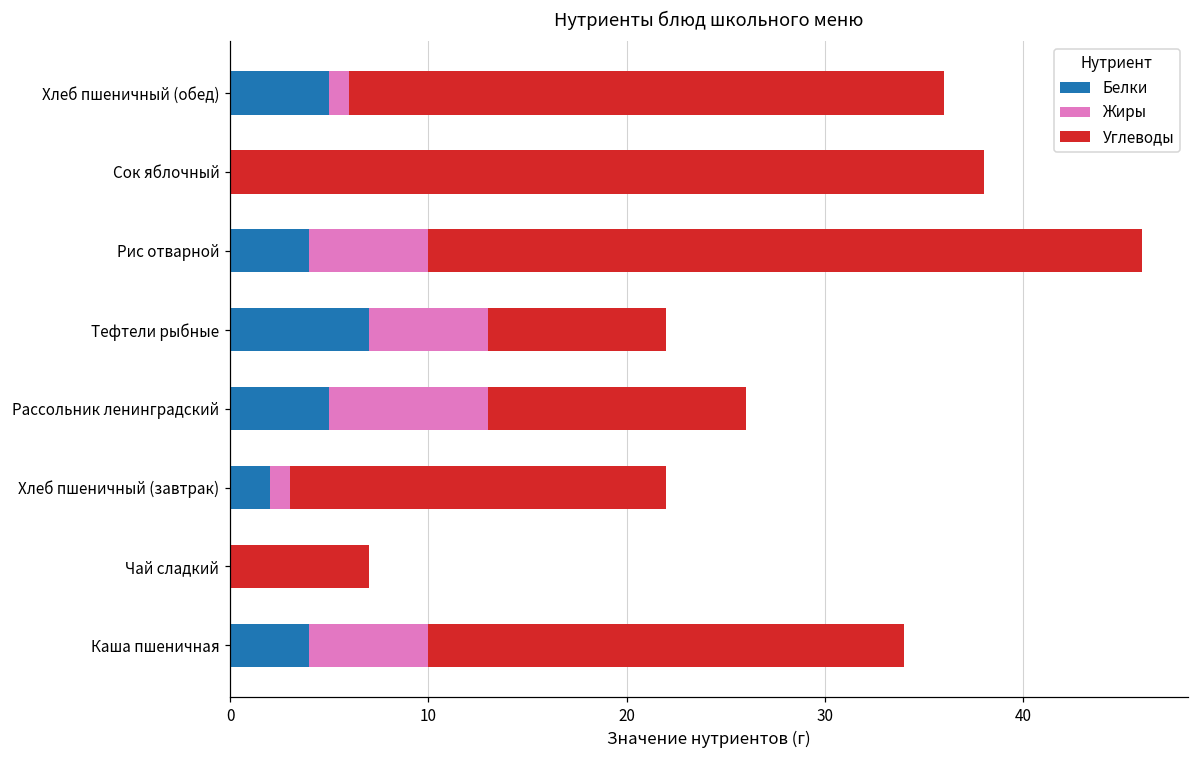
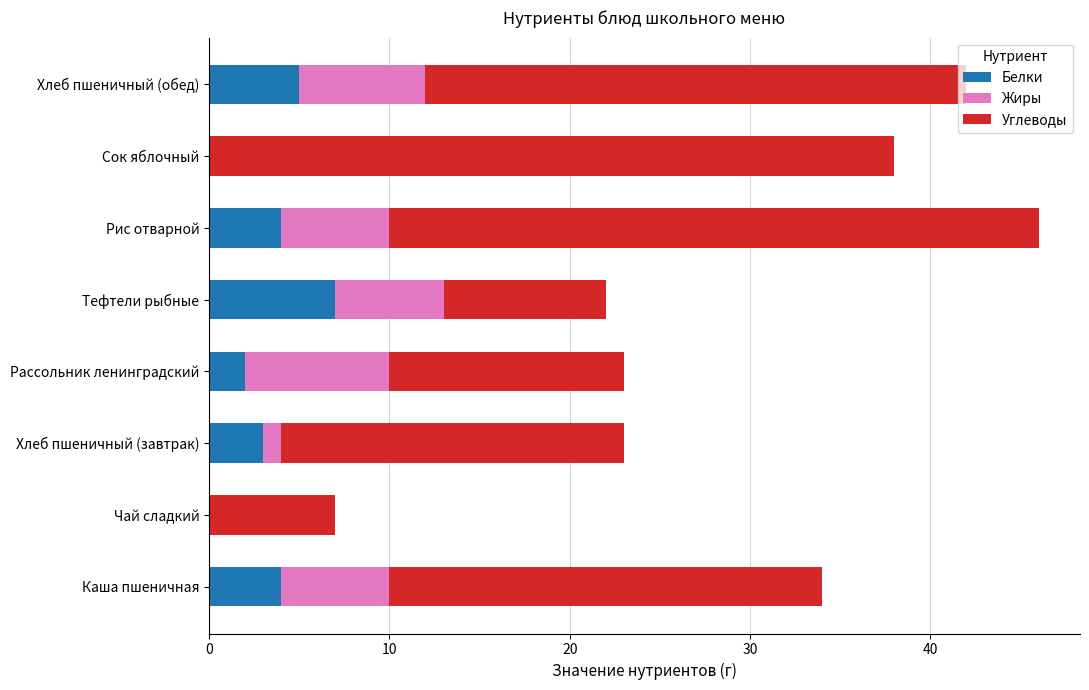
  {
    "Белки": {
      "Хлеб пшеничный (обед)": 5,
      "Сок яблочный": 0,
      "Рис отварной": 4,
      "Тефтели рыбные": 7,
-     "Рассольник ленинградский": 5,
-     "Хлеб пшеничный (завтрак)": 2,
+     "Рассольник ленинградский": 2,
+     "Хлеб пшеничный (завтрак)": 3,
      "Чай сладкий": 0,
      "Каша пшеничная": 4
    },
    "Жиры": {
-     "Хлеб пшеничный (обед)": 1,
+     "Хлеб пшеничный (обед)": 7,
      "Сок яблочный": 0,
      "Рис отварной": 6,
      "Тефтели рыбные": 6,
      "Рассольник ленинградский": 8,
      "Хлеб пшеничный (завтрак)": 1,
      "Чай сладкий": 0,
      "Каша пшеничная": 6
    },
    "Углеводы": {
      "Сок яблочный": 38,
      "Рис отварной": 36,
      "Тефтели рыбные": 9,
      "Рассольник ленинградский": 13,
      "Хлеб пшеничный (завтрак)": 19,
      "Чай сладкий": 7,
      "Каша пшеничная": 24
    }
  }
